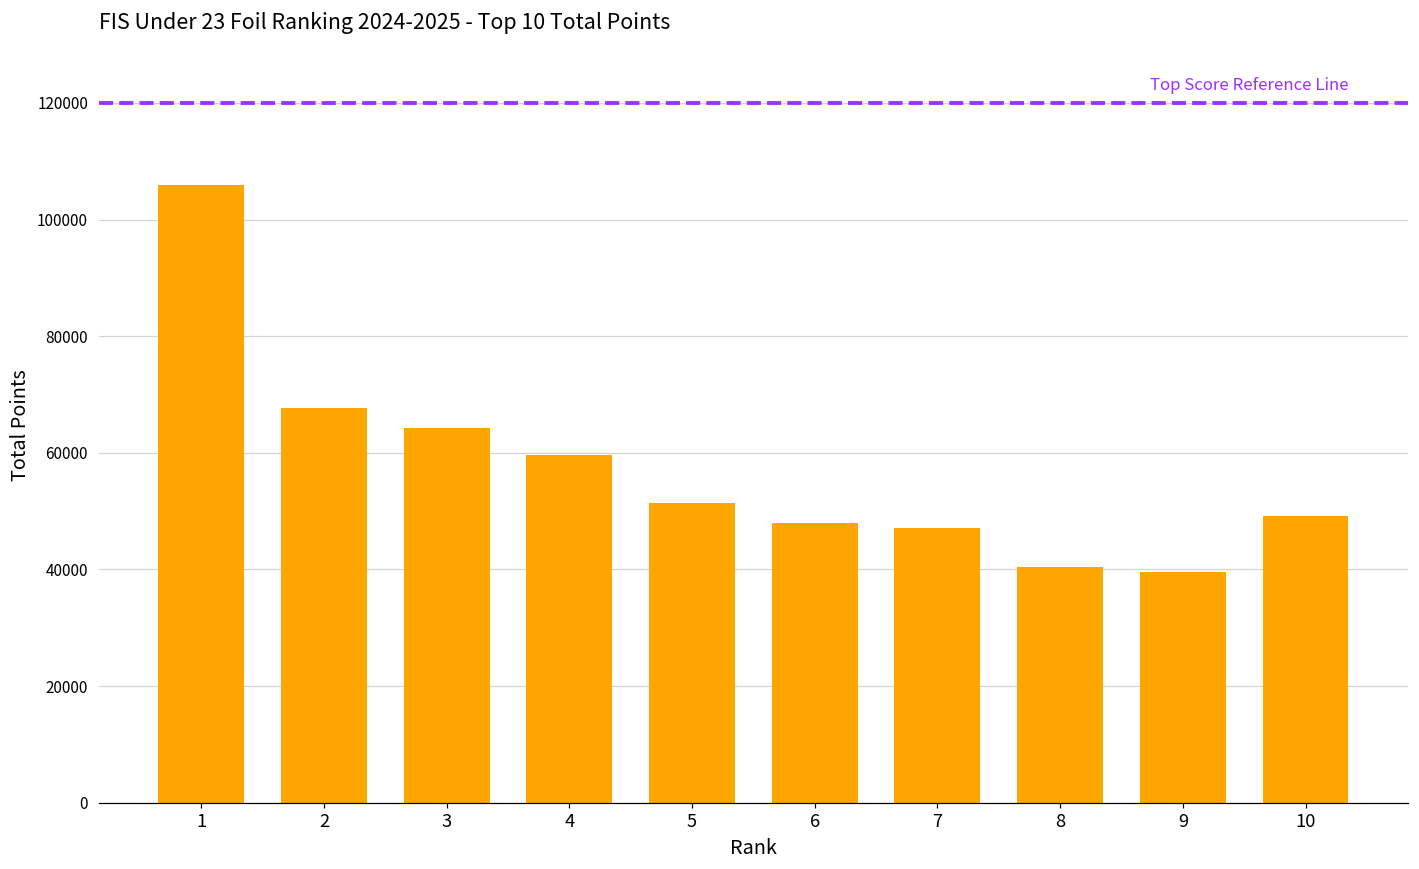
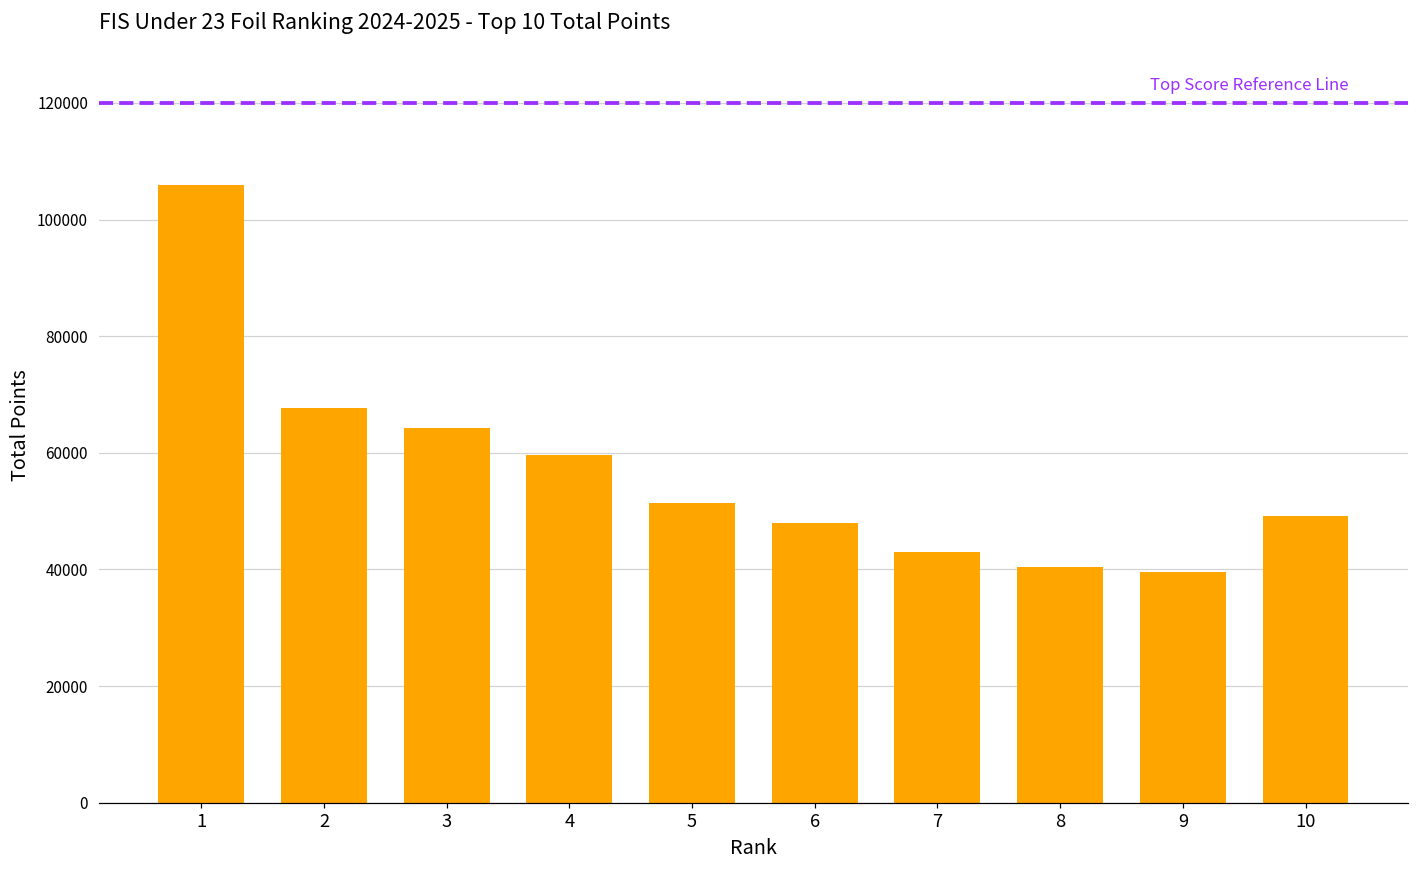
  {
    "1": 106000,
    "2": 68000,
    "3": 64000,
    "4": 60000,
    "5": 51000,
    "6": 48000,
-   "7": 47000,
+   "7": 43000,
    "8": 40000,
    "9": 39000,
    "10": 49000
  }
